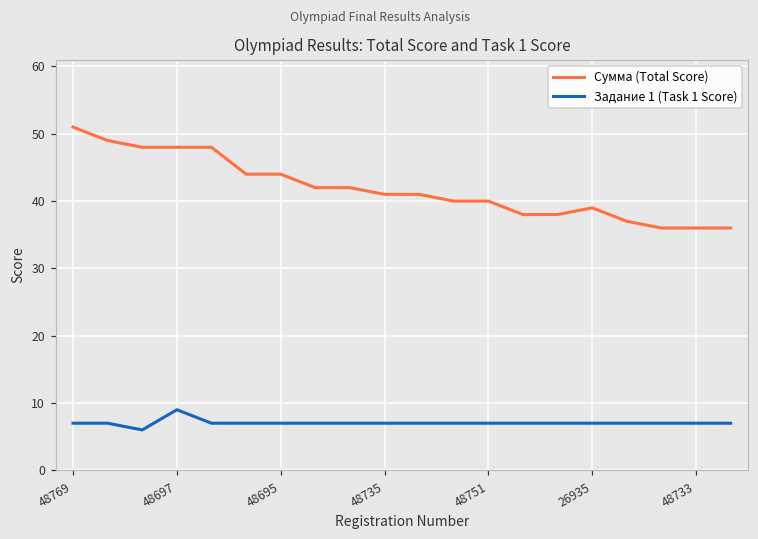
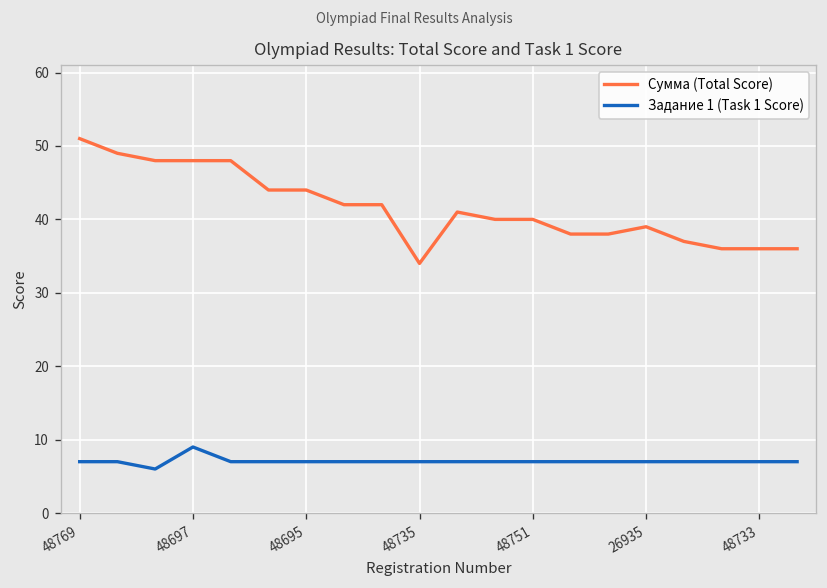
  {
    "Сумма (Total Score)": {
      "48769": 51,
      "48697": 48,
      "48695": 44,
-     "48735": 41,
+     "48735": 34,
      "48751": 40,
      "26935": 39,
      "48733": 36
    },
    "Задание 1 (Task 1 Score)": {
      "48769": 7,
      "48697": 9,
      "48695": 7,
      "48735": 7,
      "48751": 7,
      "26935": 7,
      "48733": 7
    }
  }
